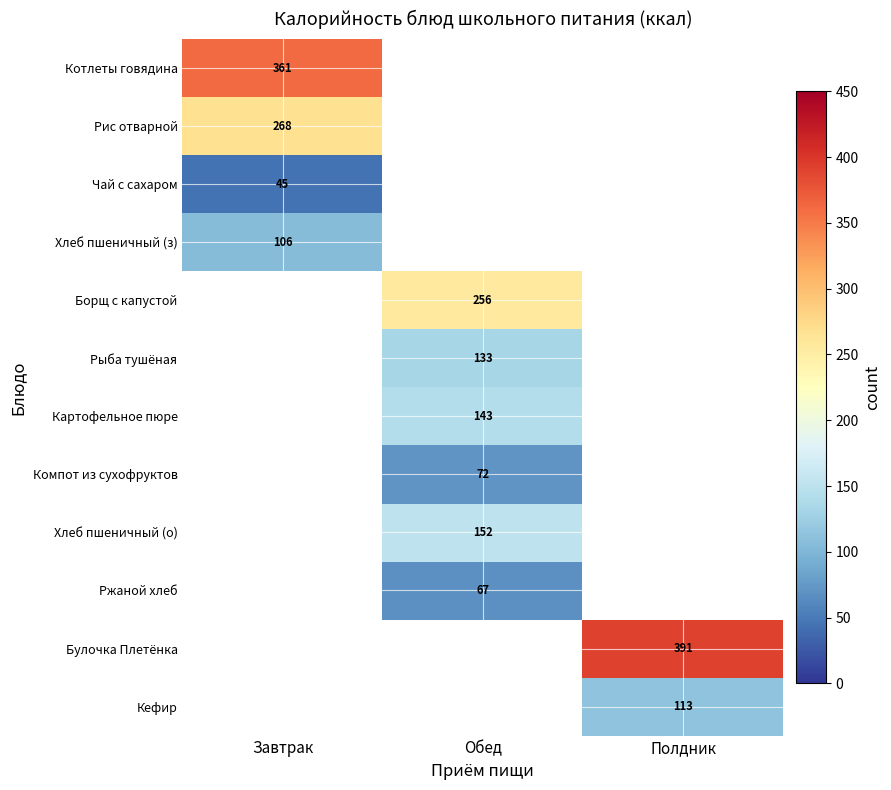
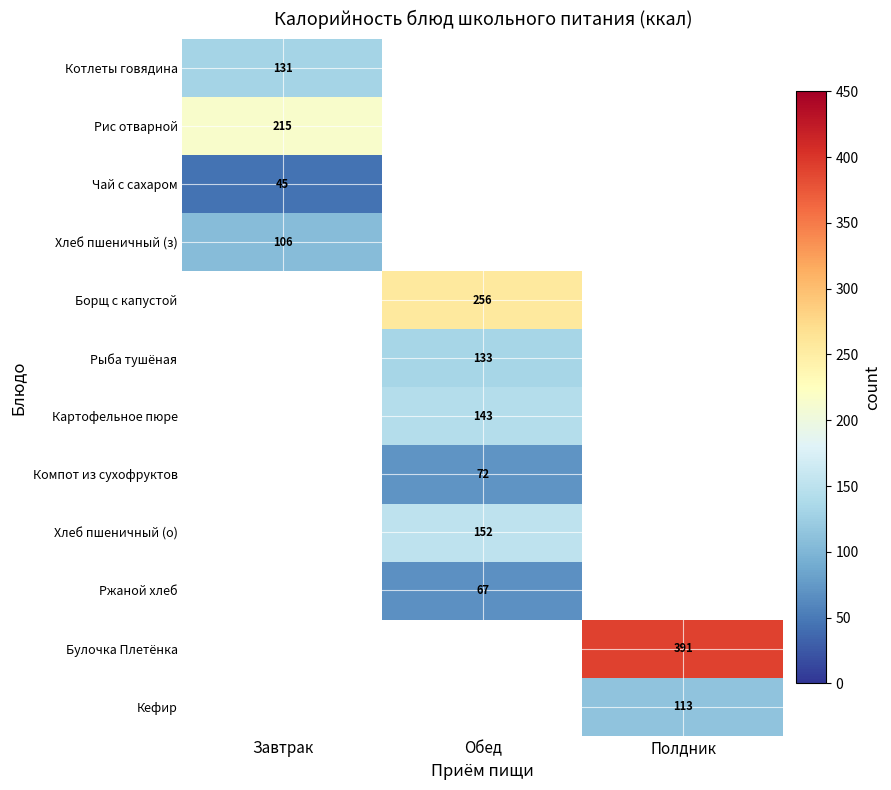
  {
    "Котлеты говядина": {
-     "Завтрак": 361
+     "Завтрак": 131
    },
    "Рис отварной": {
-     "Завтрак": 268
+     "Завтрак": 215
    },
    "Чай с сахаром": {
      "Завтрак": 45
    },
    "Хлеб пшеничный (з)": {
      "Завтрак": 106
    },
    "Борщ с капустой": {
      "Обед": 256
    },
    "Рыба тушёная": {
      "Обед": 133
    },
    "Картофельное пюре": {
      "Обед": 143
    },
    "Компот из сухофруктов": {
      "Обед": 72
    },
    "Хлеб пшеничный (о)": {
      "Обед": 152
    },
    "Ржаной хлеб": {
      "Обед": 67
    },
    "Булочка Плетёнка": {
      "Полдник": 391
    },
    "Кефир": {
      "Полдник": 113
    }
  }
